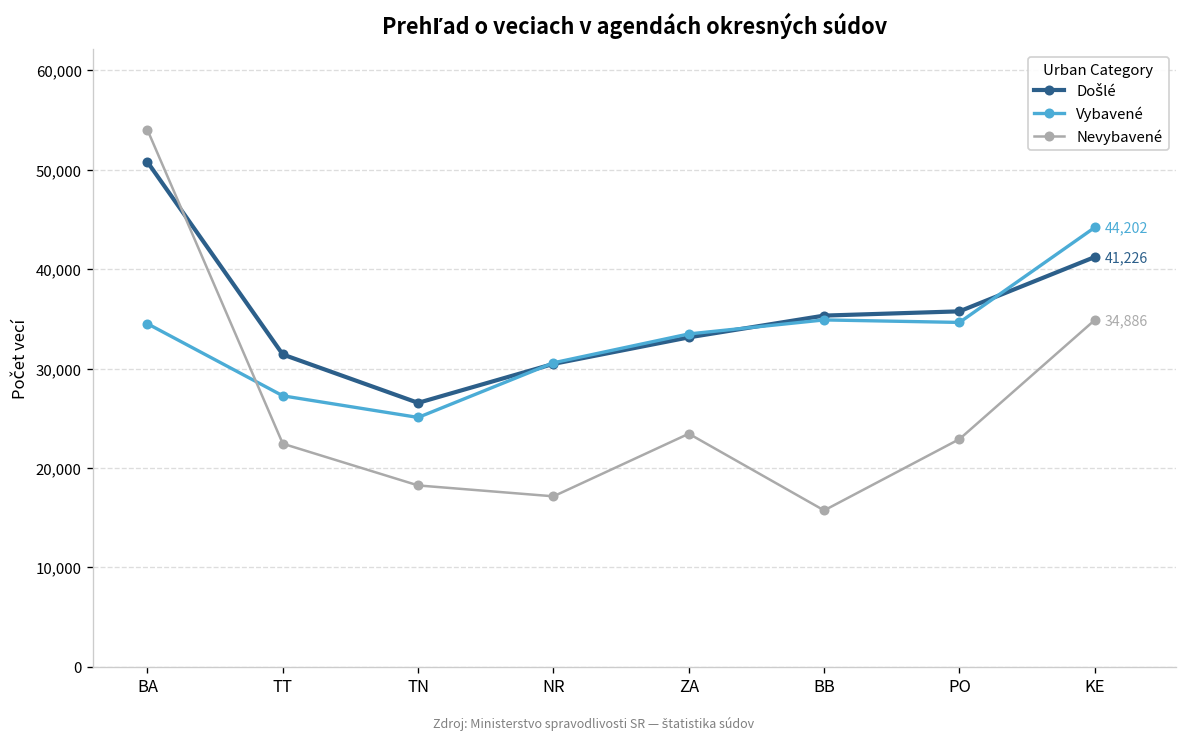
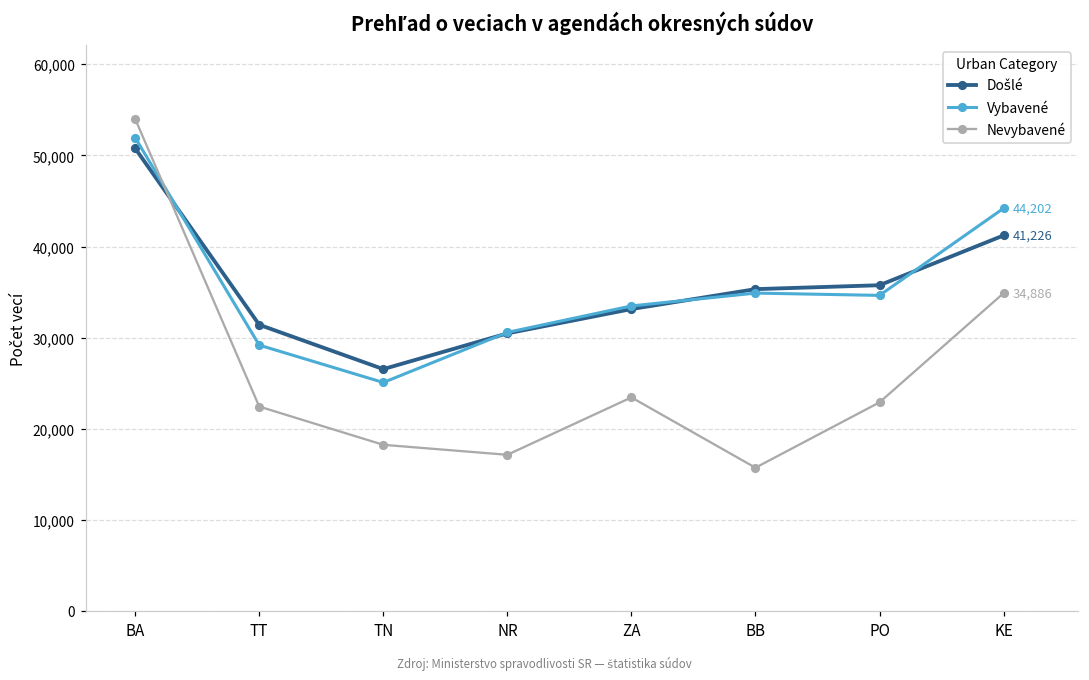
  {
    "Došlé": {
      "KE": "41,226"
    },
    "Vybavené": {
-     "BA": "35,000",
-     "TT": "27,000",
+     "BA": "52,000",
+     "TT": "29,000",
      "TN": "25,000",
      "ZA": "33,000",
      "BB": "35,000",
      "PO": "35,000"
    },
    "Nevybavené": {
      "KE": "34,886"
    }
  }
